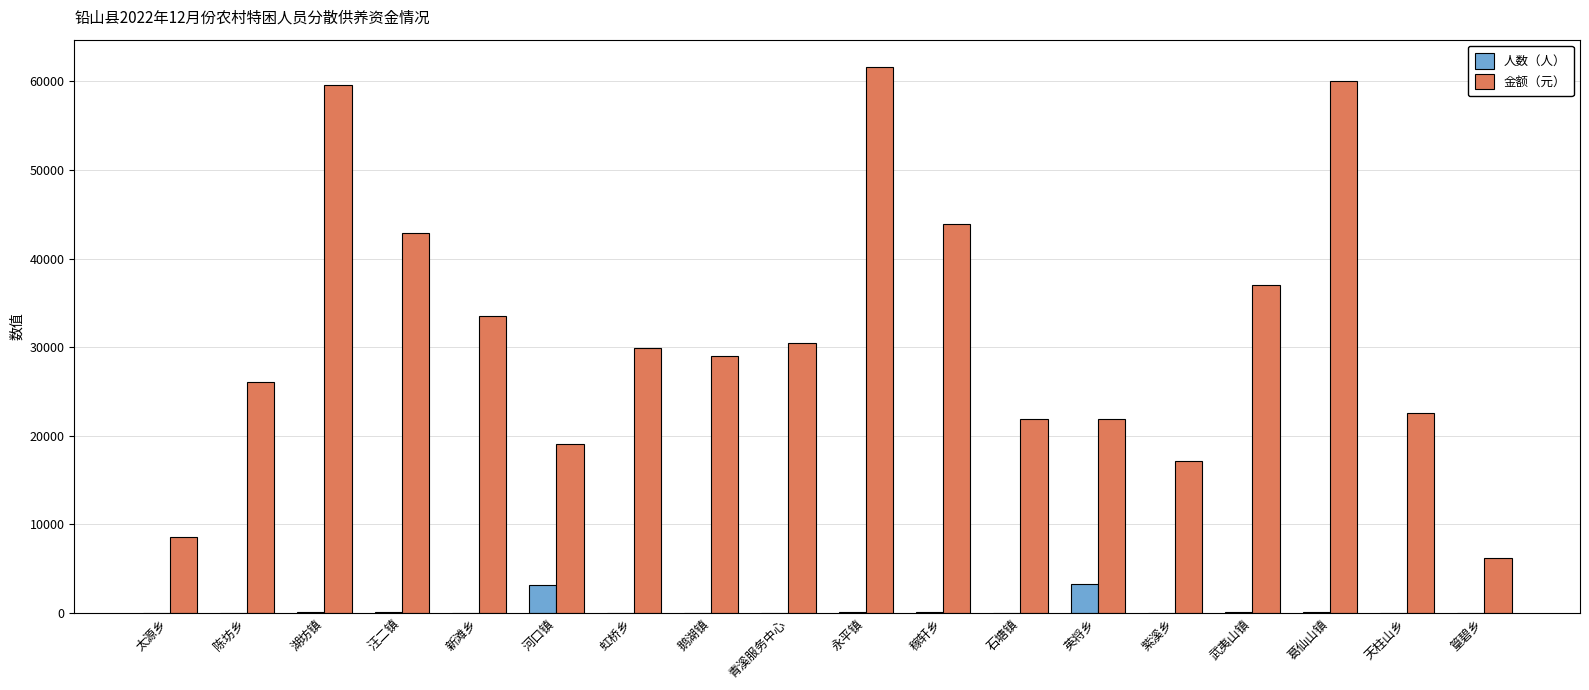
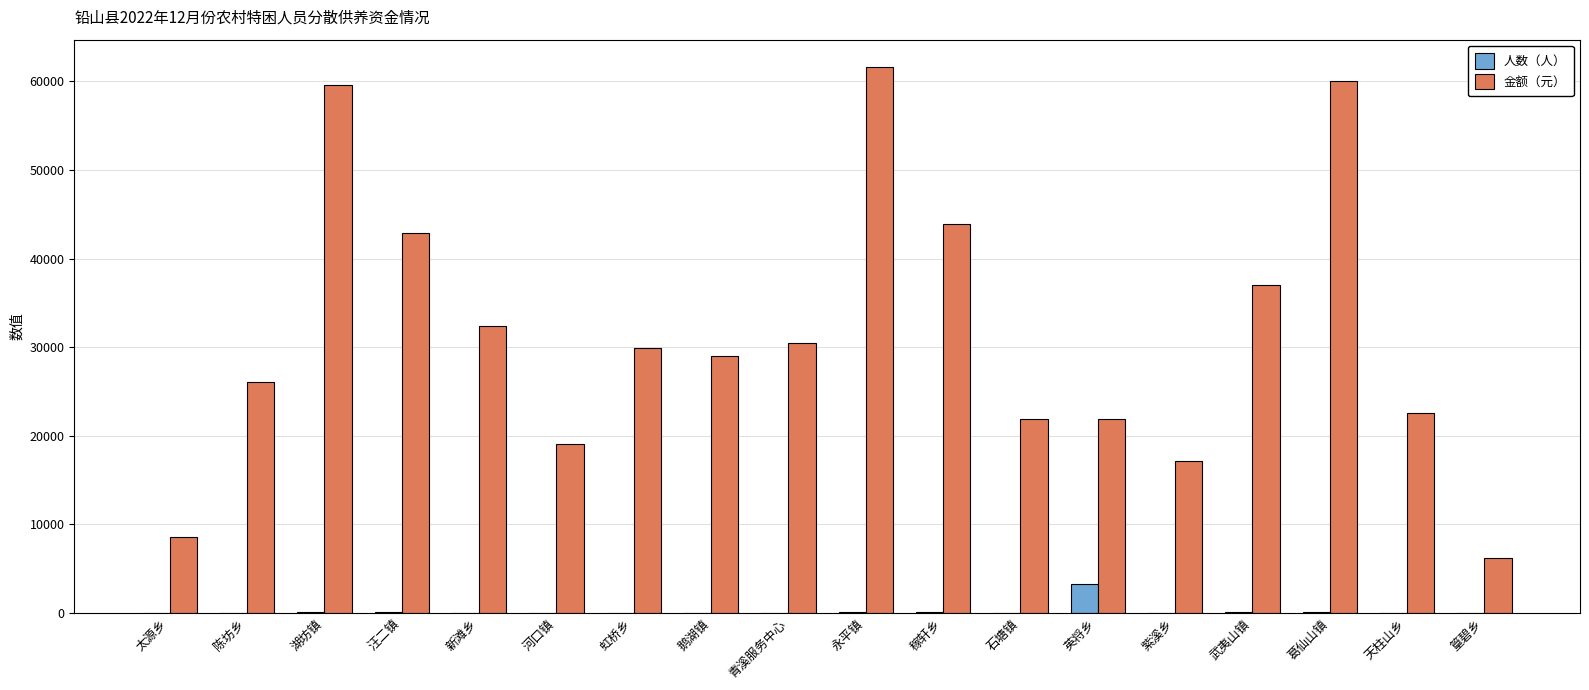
  {
    "人数（人）": {
-     "河口镇": 3000,
+     "河口镇": 0,
      "英将乡": 3000
    },
    "金额（元）": {
      "太源乡": 9000,
      "陈坊乡": 26000,
      "湖坊镇": 60000,
      "汪二镇": 43000,
-     "新滩乡": 34000,
+     "新滩乡": 32000,
      "河口镇": 19000,
      "虹桥乡": 30000,
      "鹅湖镇": 29000,
      "青溪服务中心": 30000,
      "永平镇": 62000,
      "稼轩乡": 44000,
      "石塘镇": 22000,
      "英将乡": 22000,
      "紫溪乡": 17000,
      "武夷山镇": 37000,
      "葛仙山镇": 60000,
      "天柱山乡": 23000,
      "篁碧乡": 6000
    }
  }
